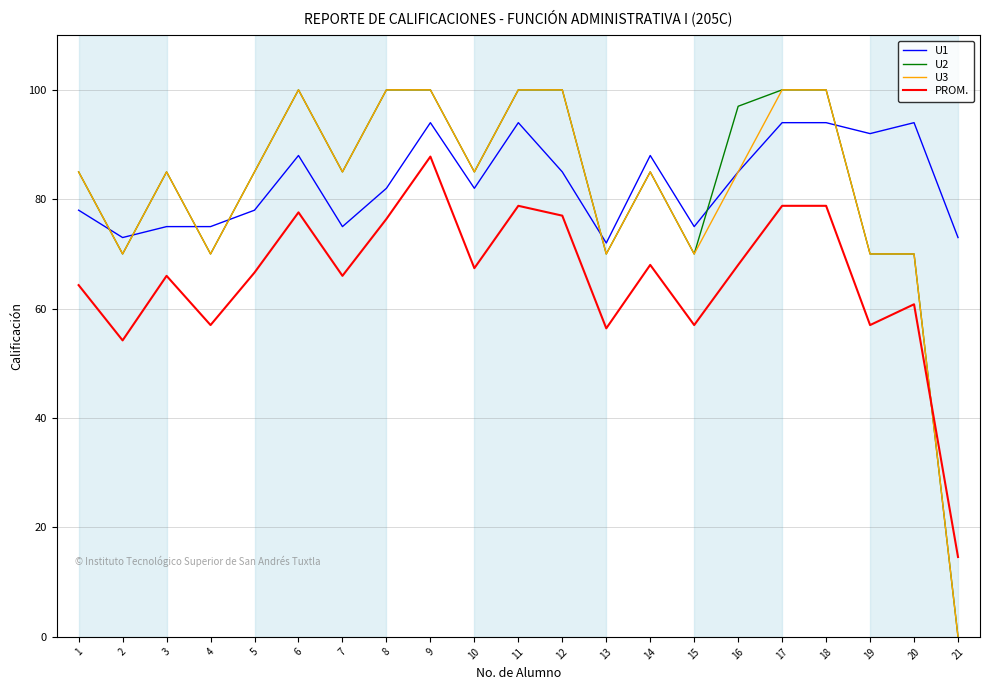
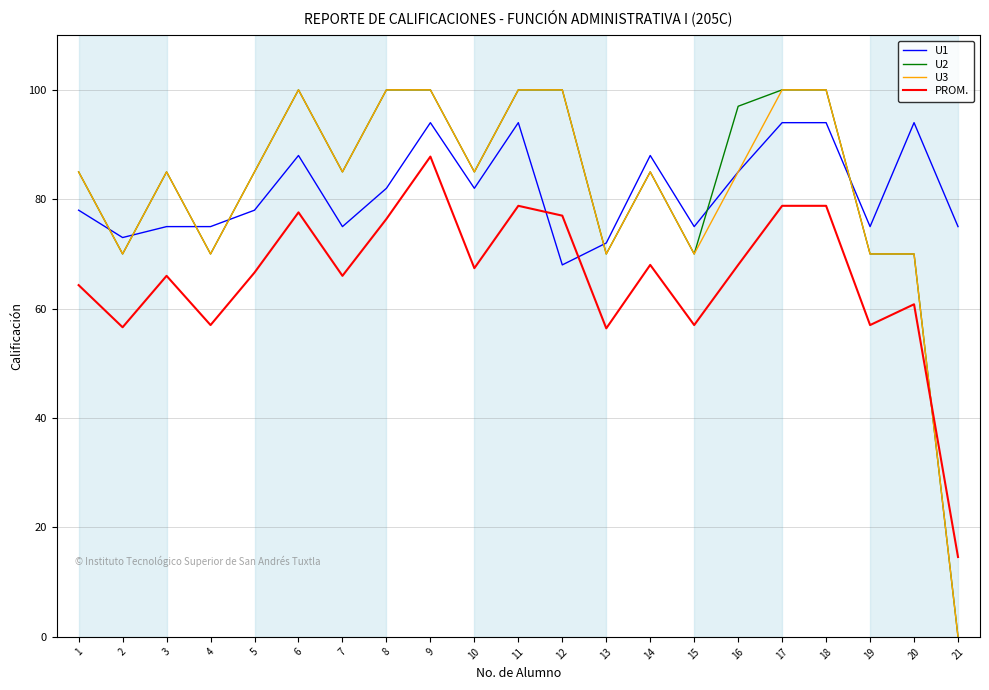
  {
    "U1": {
      "1": 78,
      "2": 73,
      "3": 75,
      "4": 75,
      "5": 78,
      "6": 88,
      "7": 75,
      "8": 82,
      "9": 94,
      "10": 82,
      "11": 94,
-     "12": 85,
+     "12": 68,
      "13": 72,
      "14": 88,
      "15": 75,
      "17": 94,
      "18": 94,
-     "19": 92,
+     "19": 75,
      "20": 94,
-     "21": 73
+     "21": 75
    },
    "U2": {
      "16": 97
    },
    "PROM.": {
      "1": 64,
-     "2": 54,
+     "2": 57,
      "3": 66,
      "4": 57,
      "5": 67,
      "6": 78,
      "7": 66,
      "8": 76,
      "9": 88,
      "10": 67,
      "11": 79,
      "12": 77,
      "13": 56,
      "14": 68,
      "15": 57,
      "16": 68,
      "17": 79,
      "18": 79,
      "19": 57,
      "20": 61,
      "21": 15
    }
  }
